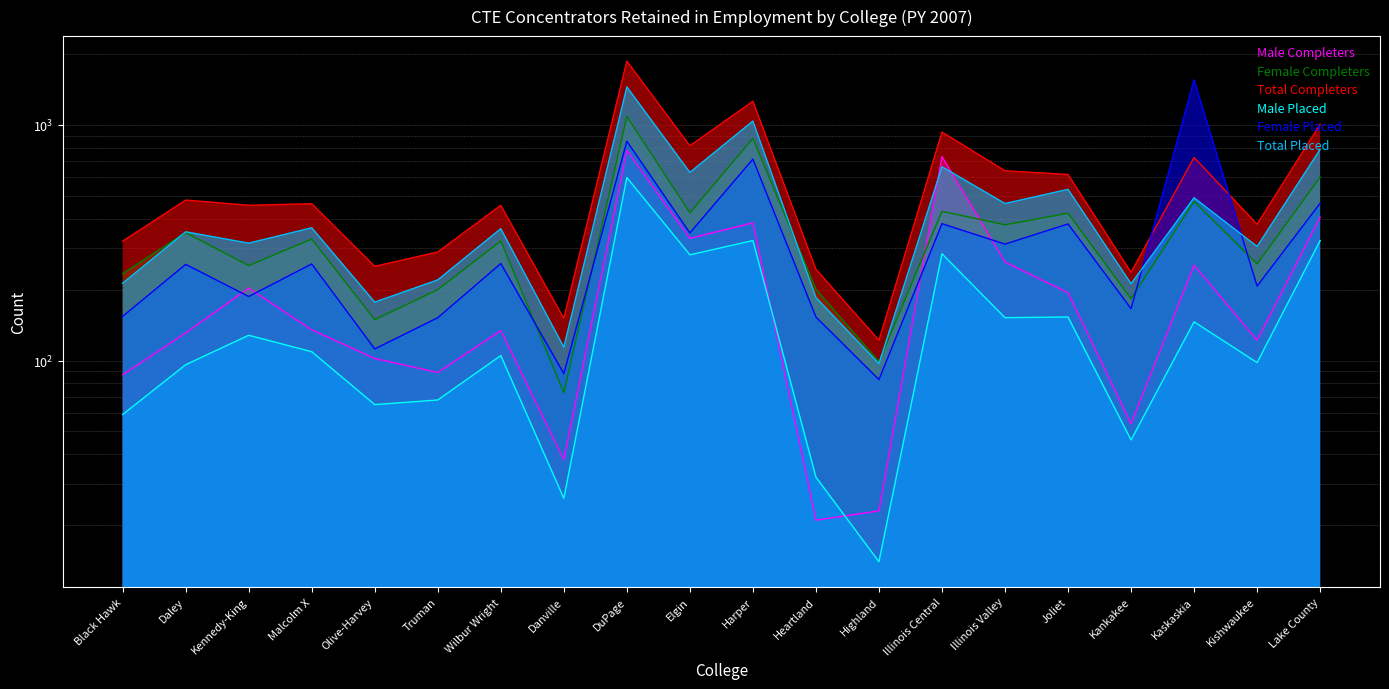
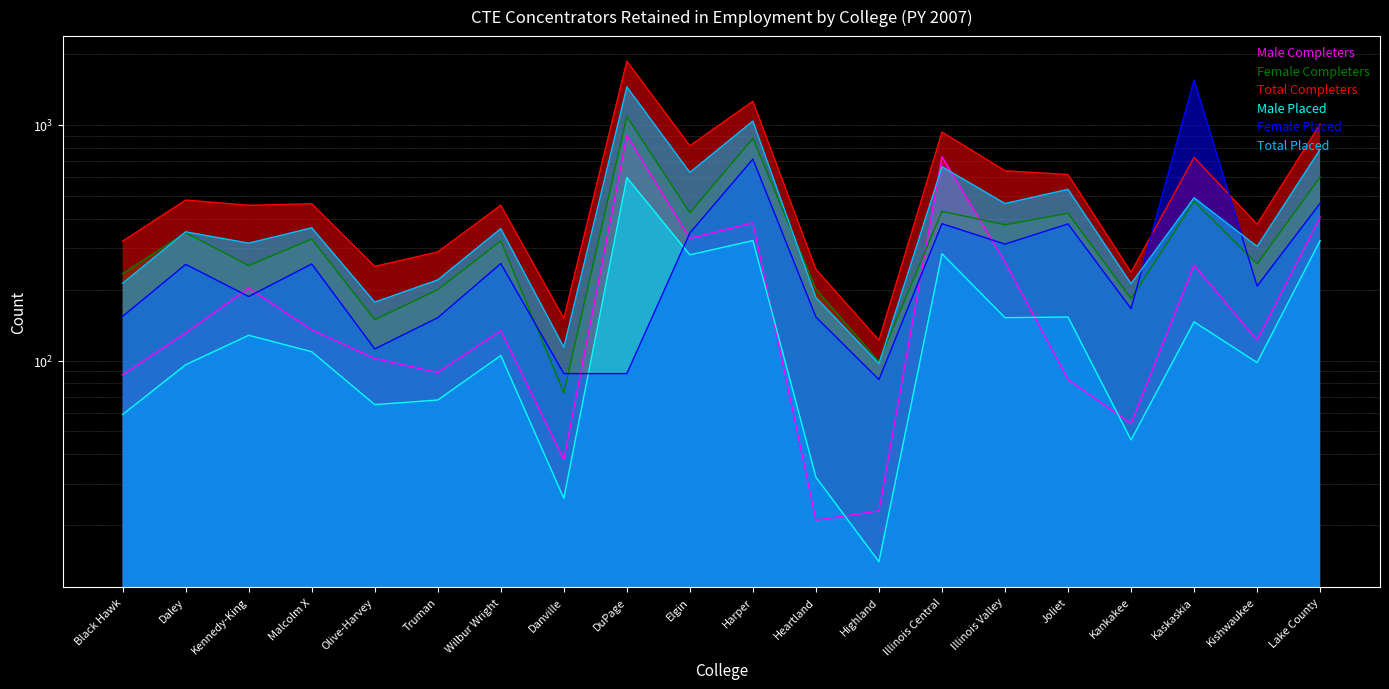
  {
    "Male Completers": {
      "Black Hawk": 87,
      "Daley": 130,
      "Kennedy-King": 200,
      "Malcolm X": 140,
      "Olive-Harvey": 102,
      "Truman": 89,
      "Wilbur Wright": 130,
      "Danville": 38,
-     "DuPage": 780,
+     "DuPage": 900,
      "Elgin": 330,
      "Harper": 380,
      "Heartland": 21,
      "Highland": 23,
      "Illinois Central": 730,
      "Illinois Valley": 260,
-     "Joliet": 190,
+     "Joliet": 83,
      "Kankakee": 54,
      "Kaskaskia": 250,
      "Kishwaukee": 120,
      "Lake County": 410
    },
    "Female Completers": {
      "Black Hawk": 230,
      "Kennedy-King": 250,
      "Malcolm X": 330,
      "Olive-Harvey": 150,
      "Truman": 200,
      "Wilbur Wright": 320,
      "Danville": 73,
      "DuPage": 1100,
      "Elgin": 420,
      "Harper": 880,
      "Heartland": 200,
      "Illinois Central": 430,
      "Illinois Valley": 380,
      "Joliet": 420,
      "Kankakee": 180,
      "Kaskaskia": 470,
      "Kishwaukee": 260,
      "Lake County": 600
    },
    "Total Completers": {
      "Black Hawk": 320,
      "Daley": 480,
      "Kennedy-King": 460,
      "Malcolm X": 460,
      "Olive-Harvey": 250,
      "Truman": 290,
      "Wilbur Wright": 460,
      "Danville": 150,
      "DuPage": 1900,
      "Elgin": 820,
      "Harper": 1300,
      "Heartland": 240,
      "Highland": 120,
      "Illinois Central": 930,
      "Illinois Valley": 640,
      "Joliet": 620,
      "Kankakee": 240,
      "Kaskaskia": 730,
      "Kishwaukee": 380
    },
    "Female Placed": {
      "Black Hawk": 150,
      "Daley": 260,
      "Kennedy-King": 190,
      "Malcolm X": 260,
      "Olive-Harvey": 110,
      "Truman": 150,
      "Wilbur Wright": 260,
      "Danville": 88,
-     "DuPage": 850,
+     "DuPage": 88,
      "Elgin": 350,
      "Harper": 720,
      "Heartland": 150,
      "Highland": 83,
      "Illinois Central": 380,
      "Illinois Valley": 310,
      "Joliet": 380,
      "Kankakee": 170,
      "Kaskaskia": 1600,
      "Kishwaukee": 210,
      "Lake County": 470
    }
  }
